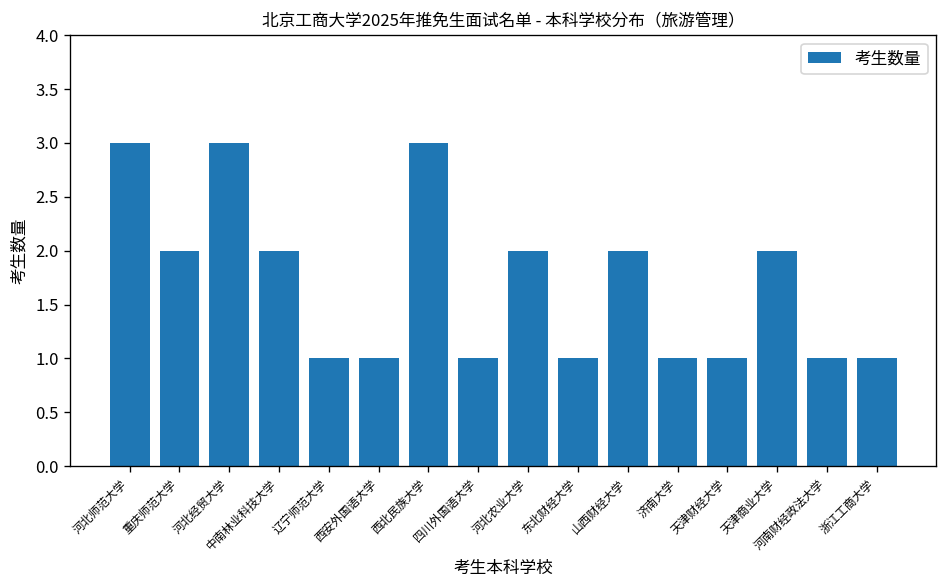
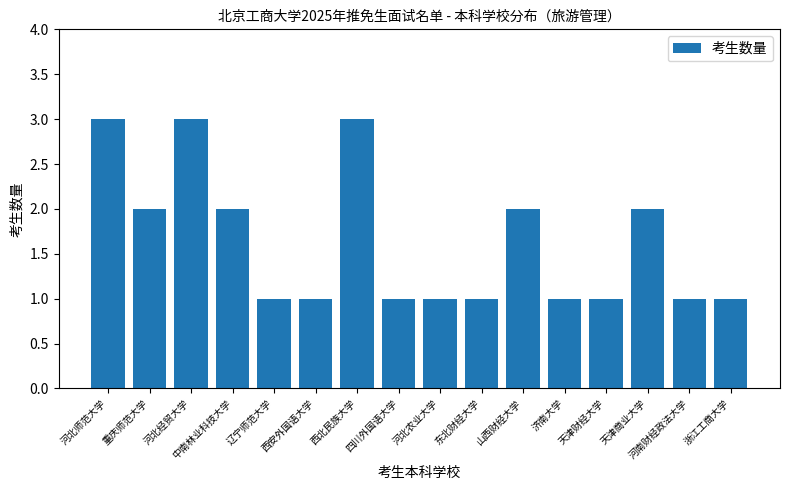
  {
    "河北师范大学": 3,
    "重庆师范大学": 2,
    "河北经贸大学": 3,
    "中南林业科技大学": 2,
    "辽宁师范大学": 1,
    "西安外国语大学": 1,
    "西北民族大学": 3,
    "四川外国语大学": 1,
-   "河北农业大学": 2,
+   "河北农业大学": 1,
    "东北财经大学": 1,
    "山西财经大学": 2,
    "济南大学": 1,
    "天津财经大学": 1,
    "天津商业大学": 2,
    "河南财经政法大学": 1,
    "浙江工商大学": 1
  }
